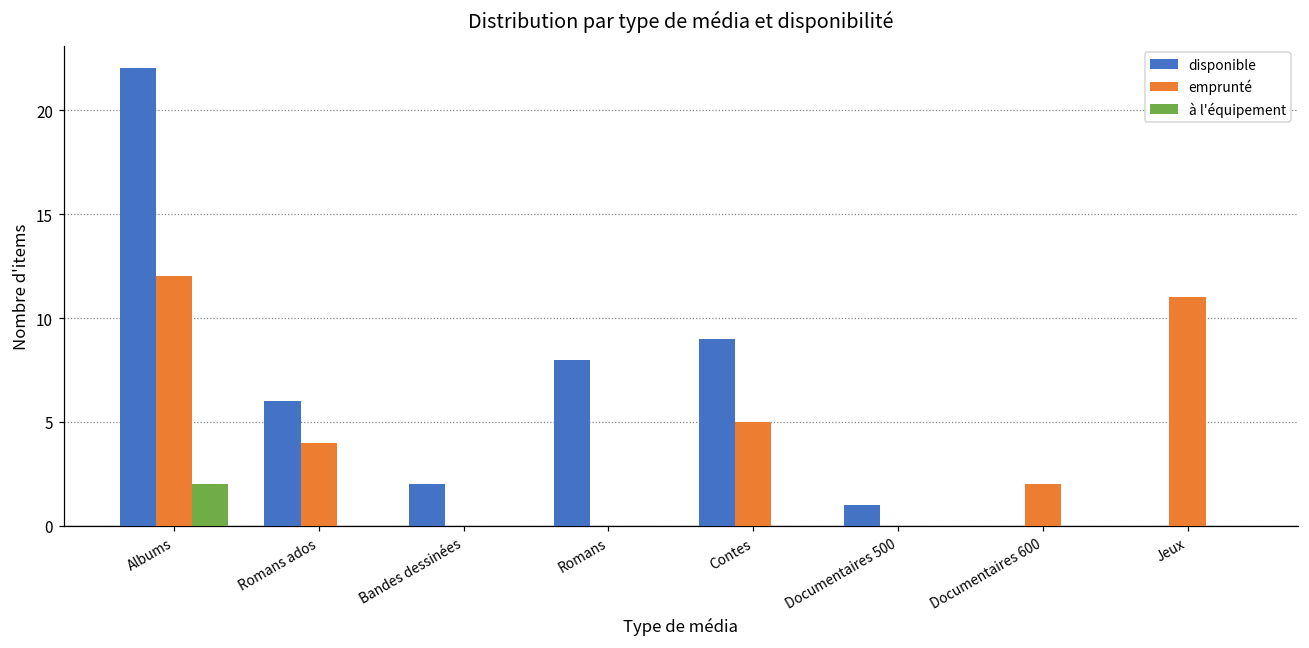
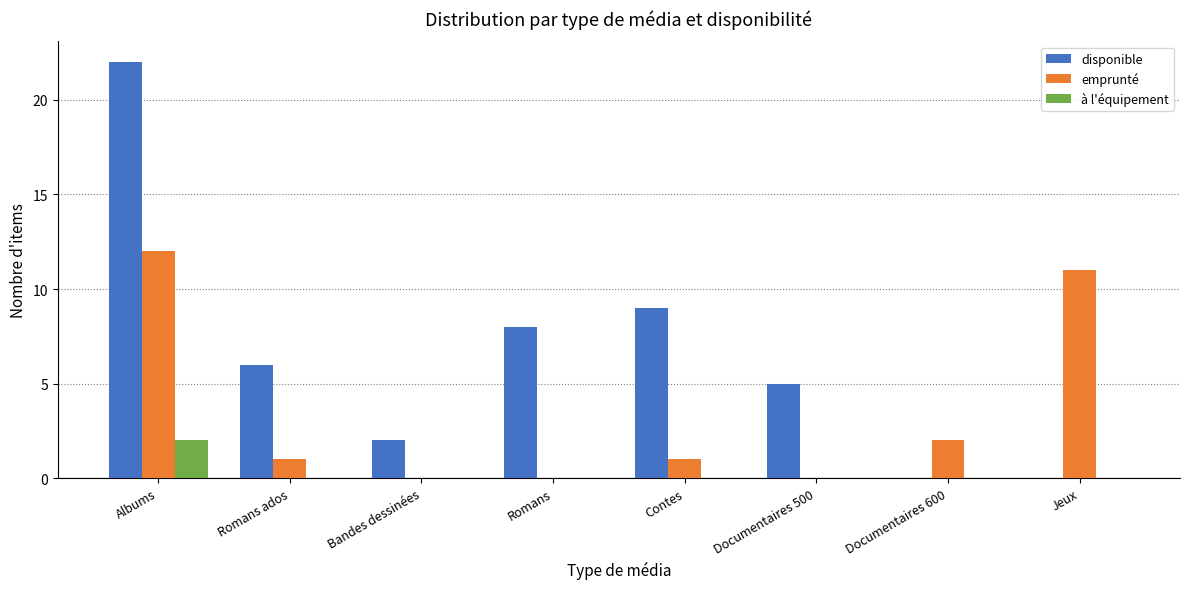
  {
    "disponible": {
      "Albums": 22,
      "Romans ados": 6,
      "Bandes dessinées": 2,
      "Romans": 8,
      "Contes": 9,
-     "Documentaires 500": 1,
+     "Documentaires 500": 5,
      "Documentaires 600": 0,
      "Jeux": 0
    },
    "emprunté": {
      "Albums": 12,
-     "Romans ados": 4,
+     "Romans ados": 1,
      "Bandes dessinées": 0,
      "Romans": 0,
-     "Contes": 5,
+     "Contes": 1,
      "Documentaires 500": 0,
      "Documentaires 600": 2,
      "Jeux": 11
    },
    "à l'équipement": {
      "Albums": 2,
      "Romans ados": 0,
      "Bandes dessinées": 0,
      "Romans": 0,
      "Contes": 0,
      "Documentaires 500": 0,
      "Documentaires 600": 0,
      "Jeux": 0
    }
  }
